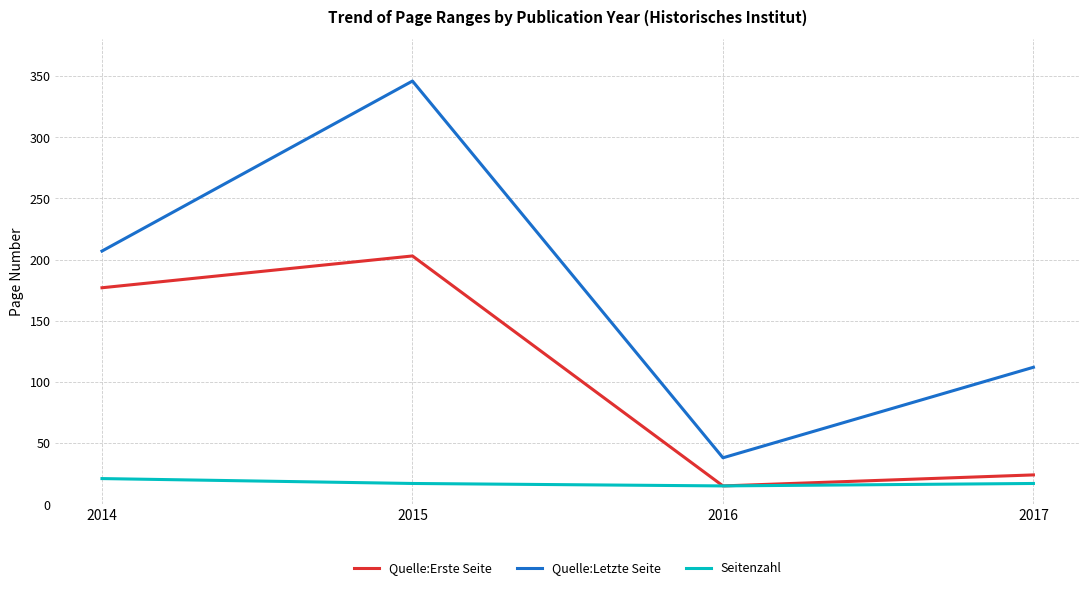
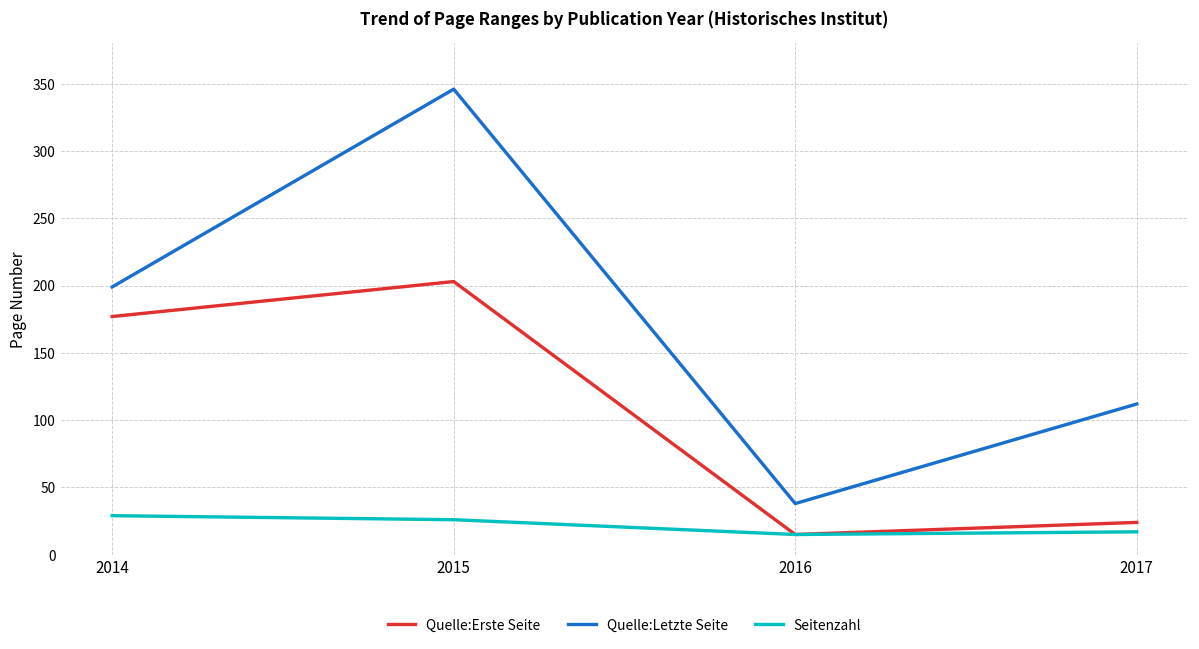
  {
    "Quelle:Erste Seite": {
      "2014": 177,
      "2015": 203,
      "2017": 24
    },
    "Quelle:Letzte Seite": {
-     "2014": 207,
+     "2014": 199,
      "2015": 346,
      "2016": 38,
      "2017": 112
    },
    "Seitenzahl": {
-     "2014": 21,
-     "2015": 17,
+     "2014": 29,
+     "2015": 26,
      "2017": 17
    }
  }
